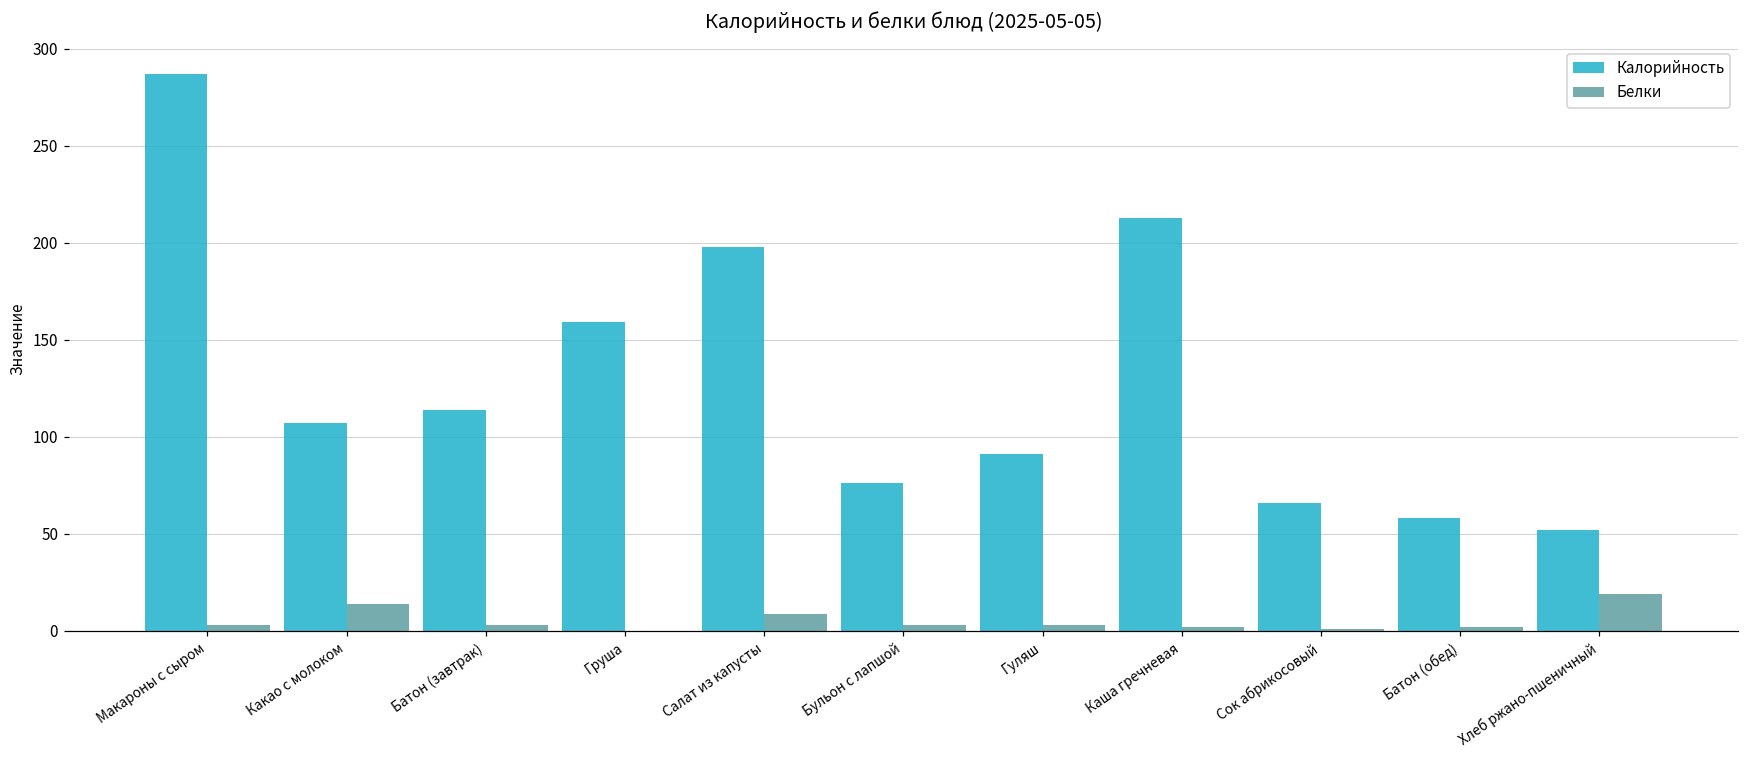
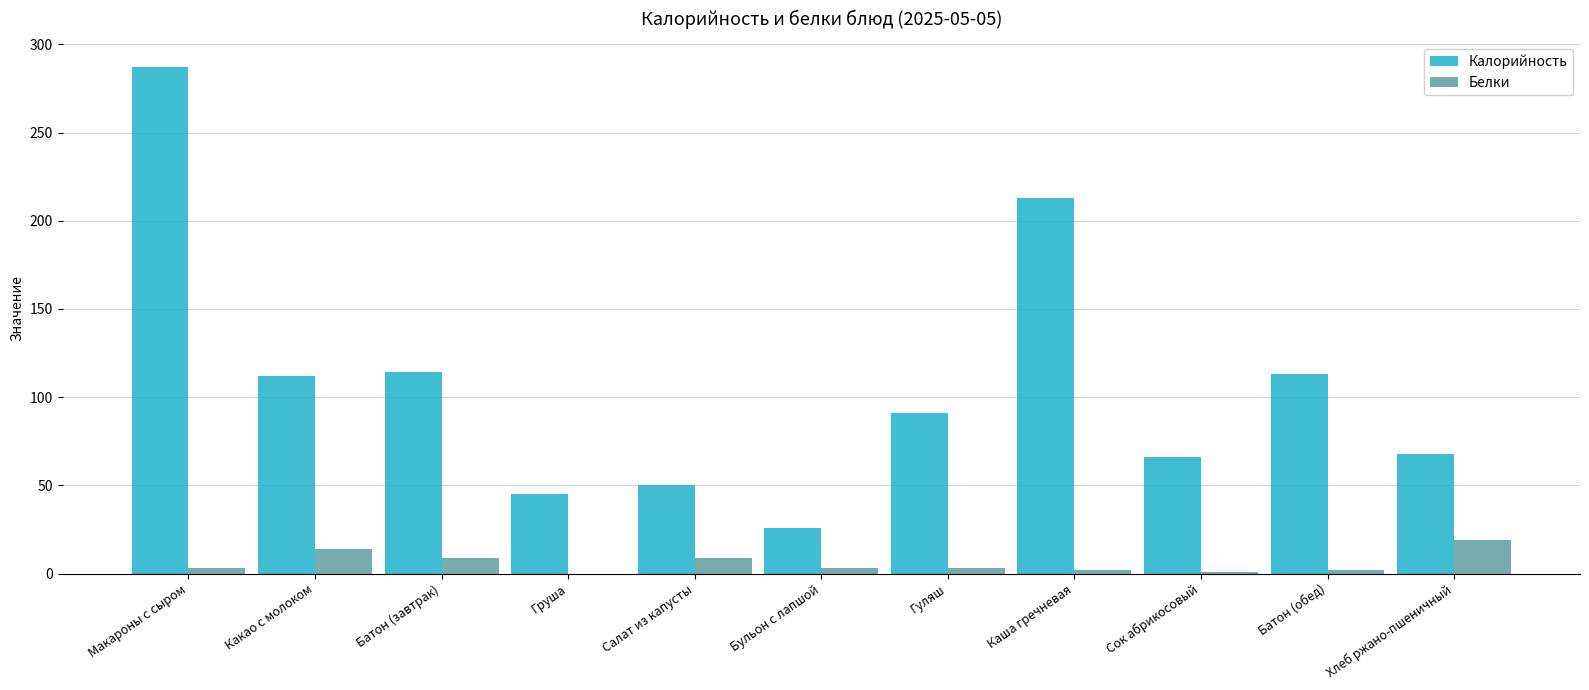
  {
    "Калорийность": {
      "Макароны с сыром": 287,
-     "Какао с молоком": 107,
+     "Какао с молоком": 112,
      "Батон (завтрак)": 114,
-     "Груша": 159,
-     "Салат из капусты": 198,
-     "Бульон с лапшой": 76,
+     "Груша": 45,
+     "Салат из капусты": 50,
+     "Бульон с лапшой": 26,
      "Гуляш": 91,
      "Каша гречневая": 213,
      "Сок абрикосовый": 66,
-     "Батон (обед)": 58,
-     "Хлеб ржано-пшеничный": 52
+     "Батон (обед)": 113,
+     "Хлеб ржано-пшеничный": 68
    },
    "Белки": {
      "Макароны с сыром": 3,
      "Какао с молоком": 14,
-     "Батон (завтрак)": 3,
+     "Батон (завтрак)": 9,
      "Груша": 0,
      "Салат из капусты": 9,
      "Бульон с лапшой": 3,
      "Гуляш": 3,
      "Каша гречневая": 2,
      "Батон (обед)": 2,
      "Хлеб ржано-пшеничный": 19
    }
  }
